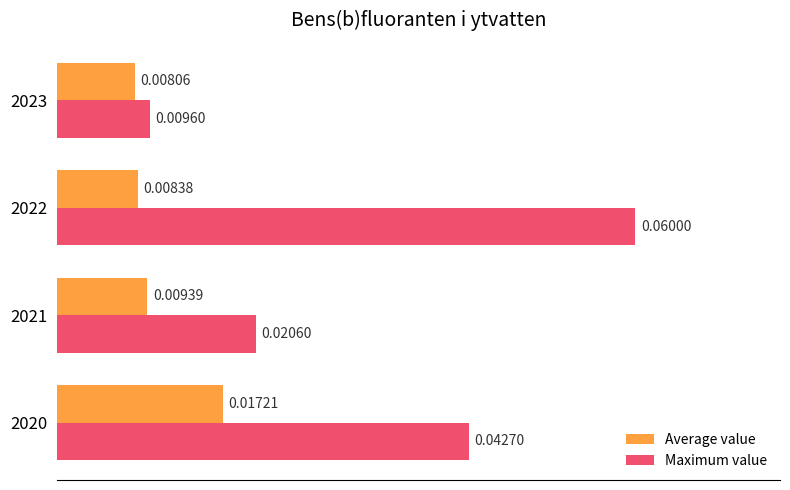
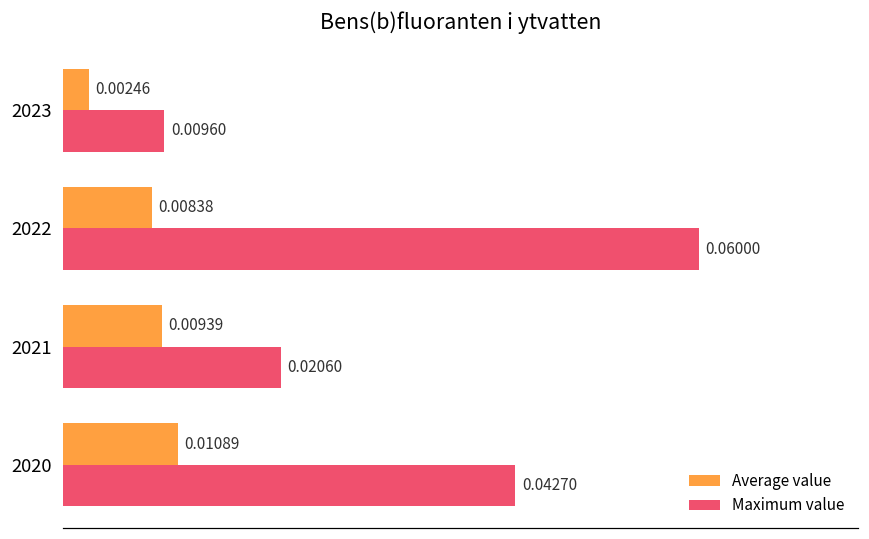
  {
    "Average value": {
-     "2023": 0.00806,
+     "2023": 0.00246,
      "2022": 0.00838,
      "2021": 0.00939,
-     "2020": 0.01721
+     "2020": 0.01089
    },
    "Maximum value": {
      "2023": 0.00960,
      "2022": 0.06000,
      "2021": 0.02060,
      "2020": 0.04270
    }
  }
